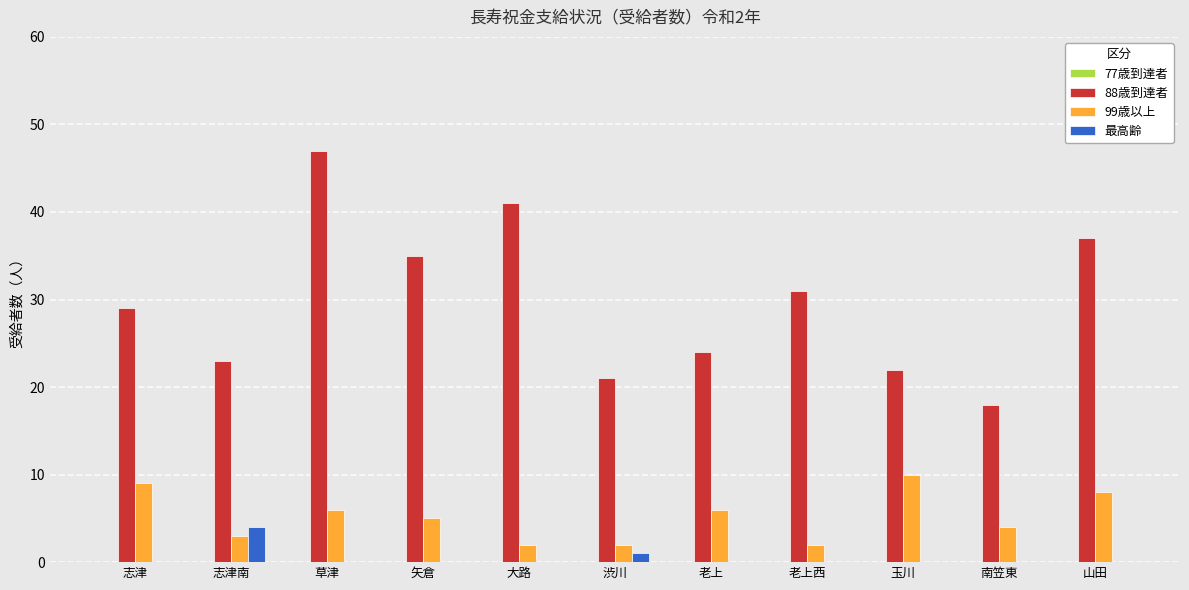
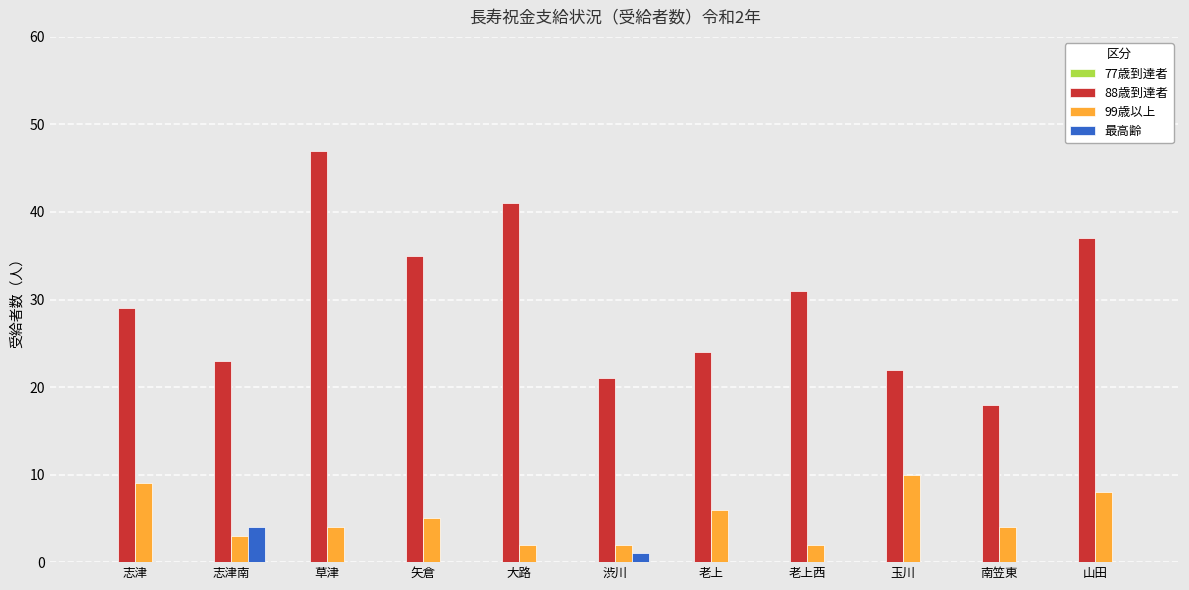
  {
    "77歳到達者": {
      "志津": 0,
      "志津南": 0,
      "草津": 0,
      "矢倉": 0,
      "大路": 0,
      "渋川": 0,
      "老上": 0,
      "老上西": 0,
      "玉川": 0,
      "南笠東": 0,
      "山田": 0
    },
    "88歳到達者": {
      "志津": 29,
      "志津南": 23,
      "草津": 47,
      "矢倉": 35,
      "大路": 41,
      "渋川": 21,
      "老上": 24,
      "老上西": 31,
      "玉川": 22,
      "南笠東": 18,
      "山田": 37
    },
    "99歳以上": {
      "志津": 9,
      "志津南": 3,
-     "草津": 6,
+     "草津": 4,
      "矢倉": 5,
      "大路": 2,
      "渋川": 2,
      "老上": 6,
      "老上西": 2,
      "玉川": 10,
      "南笠東": 4,
      "山田": 8
    },
    "最高齢": {
      "志津": 0,
      "志津南": 4,
      "草津": 0,
      "矢倉": 0,
      "大路": 0,
      "渋川": 1,
      "老上": 0,
      "老上西": 0,
      "玉川": 0,
      "南笠東": 0,
      "山田": 0
    }
  }
